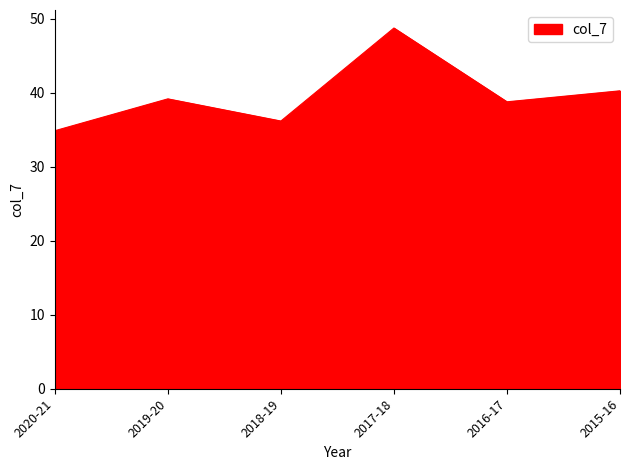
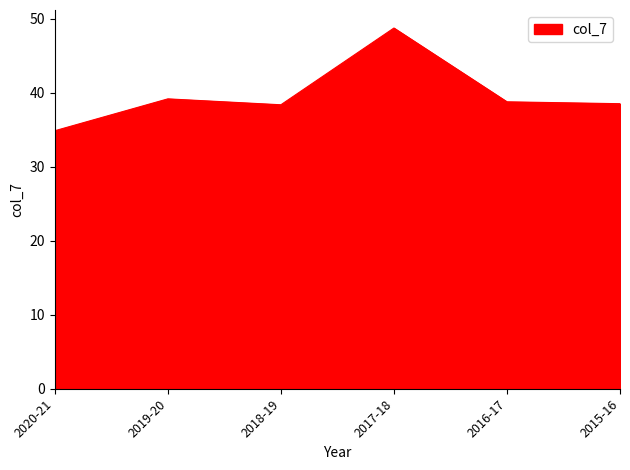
  {
    "2020-21": 35,
    "2019-20": 39,
-   "2018-19": 36,
+   "2018-19": 38,
    "2017-18": 49,
    "2016-17": 39,
-   "2015-16": 40
+   "2015-16": 39
  }
